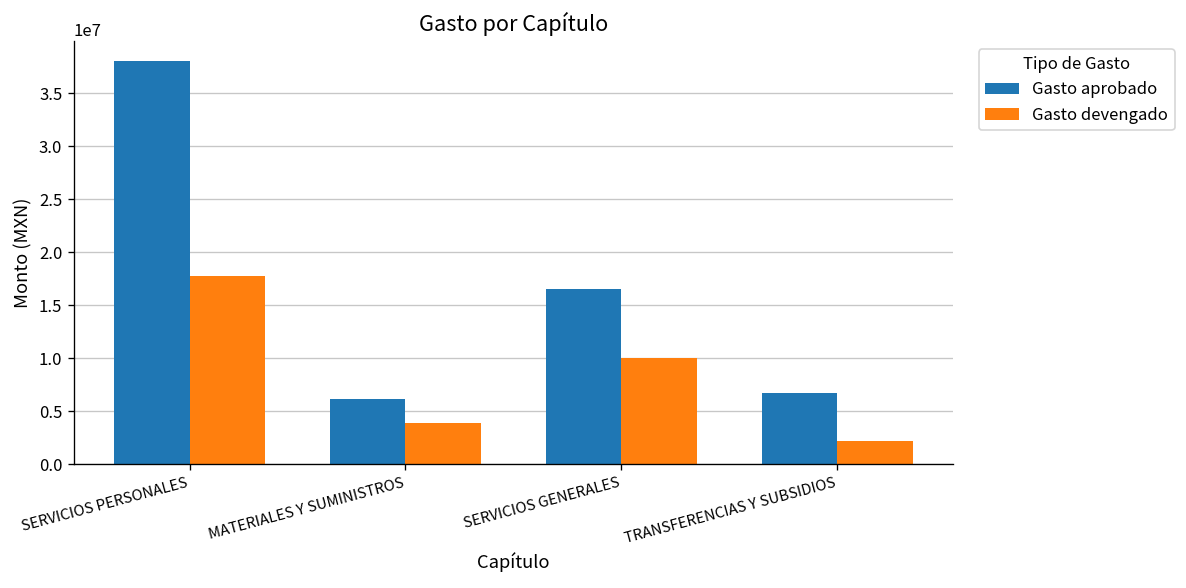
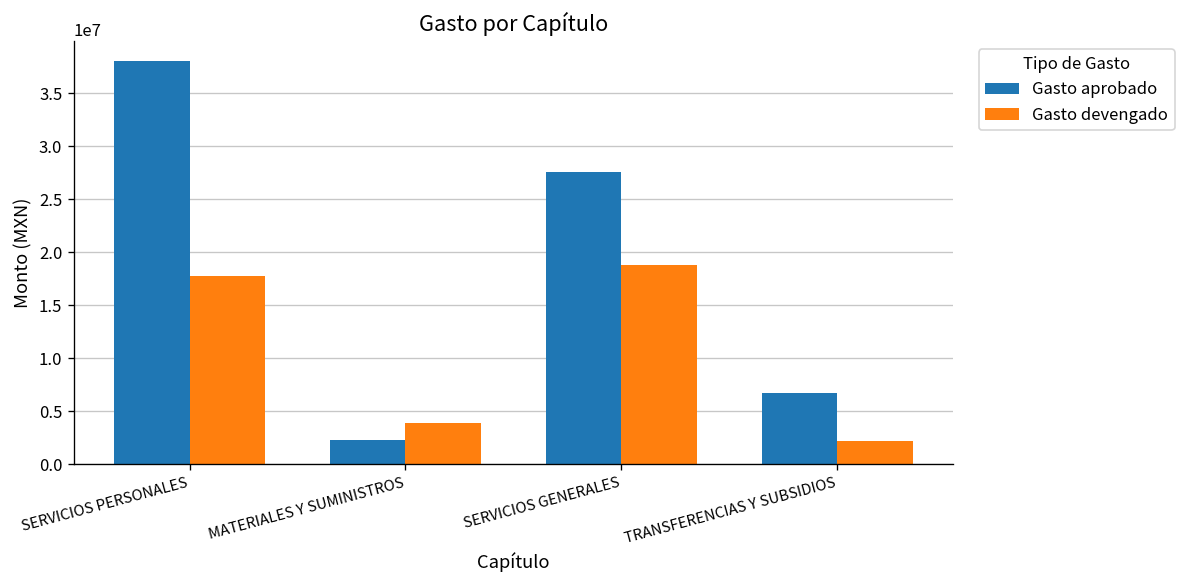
  {
    "Gasto aprobado": {
      "SERVICIOS PERSONALES": 38000000,
-     "MATERIALES Y SUMINISTROS": 6000000,
-     "SERVICIOS GENERALES": 17000000,
+     "MATERIALES Y SUMINISTROS": 2000000,
+     "SERVICIOS GENERALES": 28000000,
      "TRANSFERENCIAS Y SUBSIDIOS": 7000000
    },
    "Gasto devengado": {
      "SERVICIOS PERSONALES": 18000000,
      "MATERIALES Y SUMINISTROS": 4000000,
-     "SERVICIOS GENERALES": 10000000,
+     "SERVICIOS GENERALES": 19000000,
      "TRANSFERENCIAS Y SUBSIDIOS": 2000000
    }
  }
